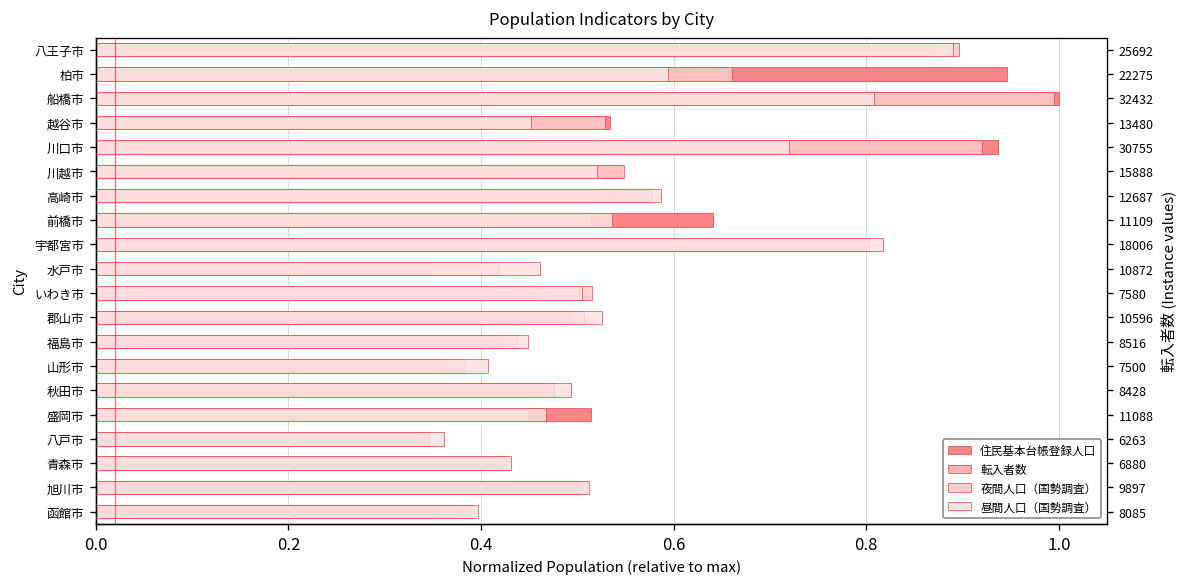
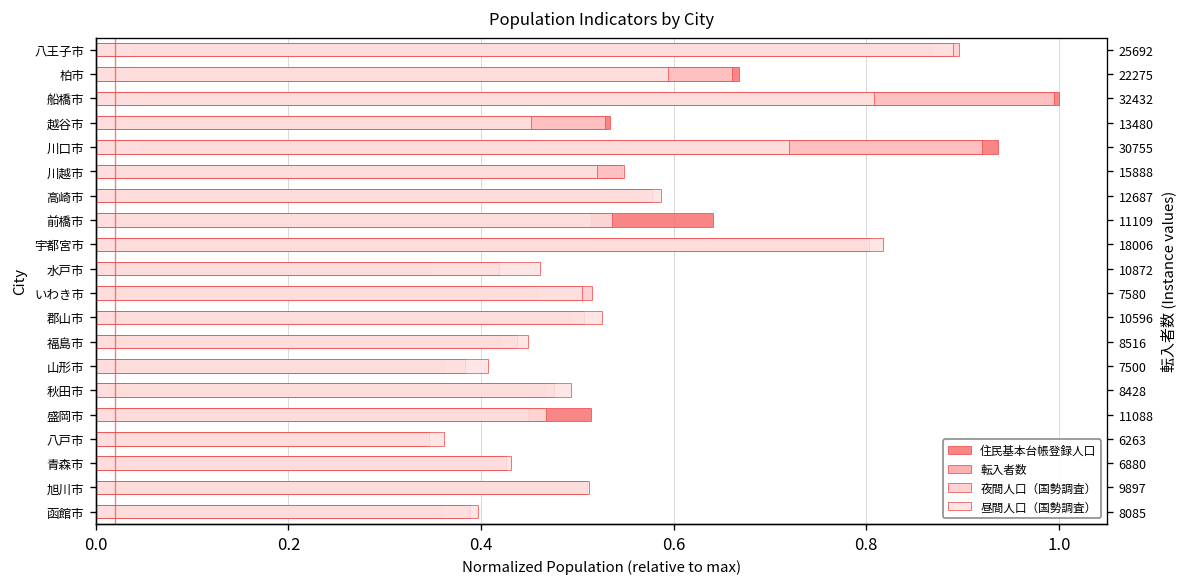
  {
    "住民基本台帳登録人口": {
-     "柏市": 0.95,
+     "柏市": 0.67,
      "船橋市": 1.00,
      "越谷市": 0.53,
      "川口市": 0.94,
      "前橋市": 0.64,
      "盛岡市": 0.51
    }
  }
